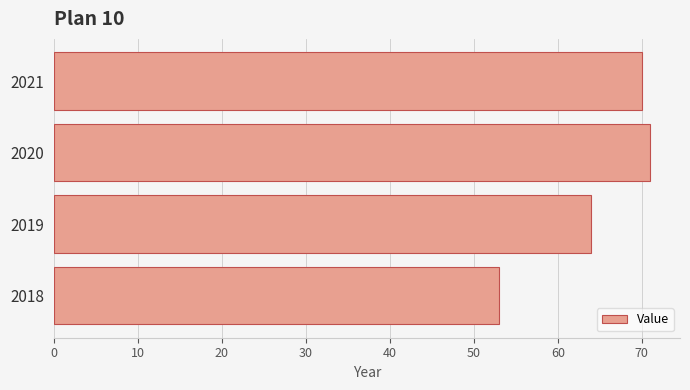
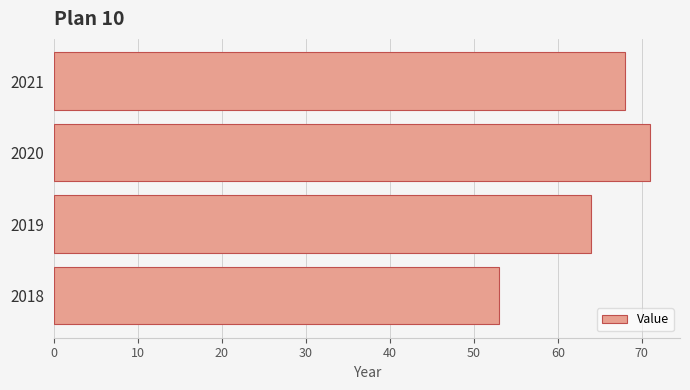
  {
-   "2021": 70,
+   "2021": 68,
    "2020": 71,
    "2019": 64,
    "2018": 53
  }
